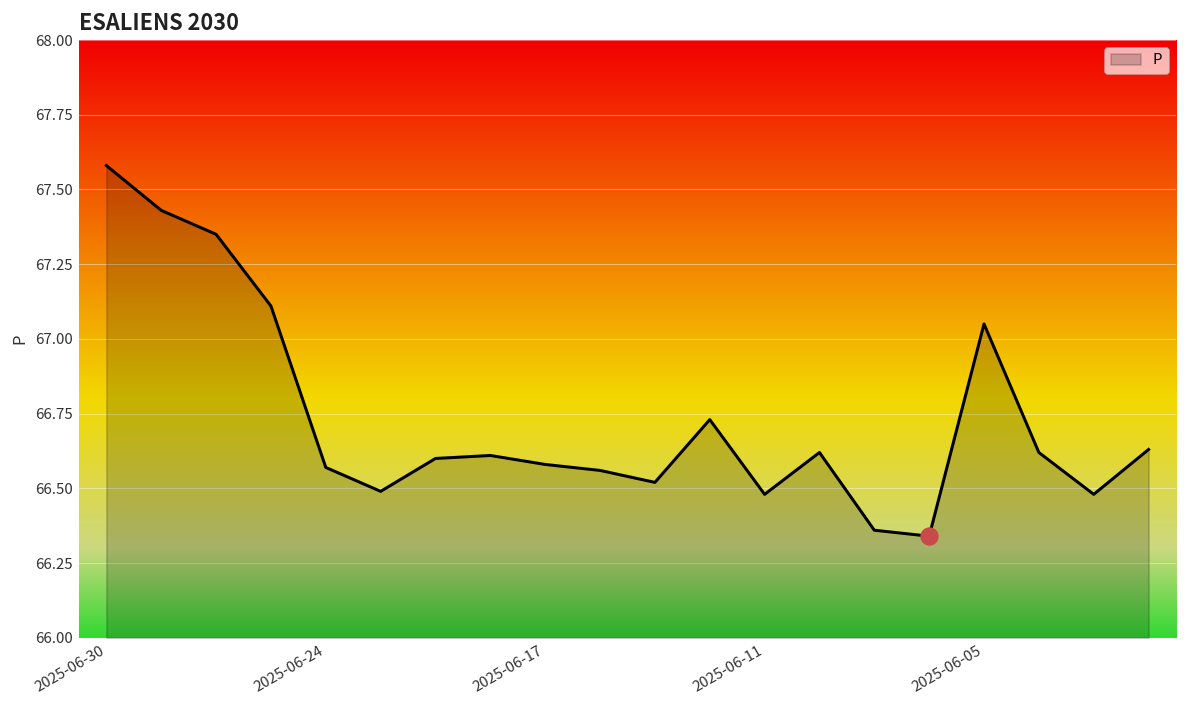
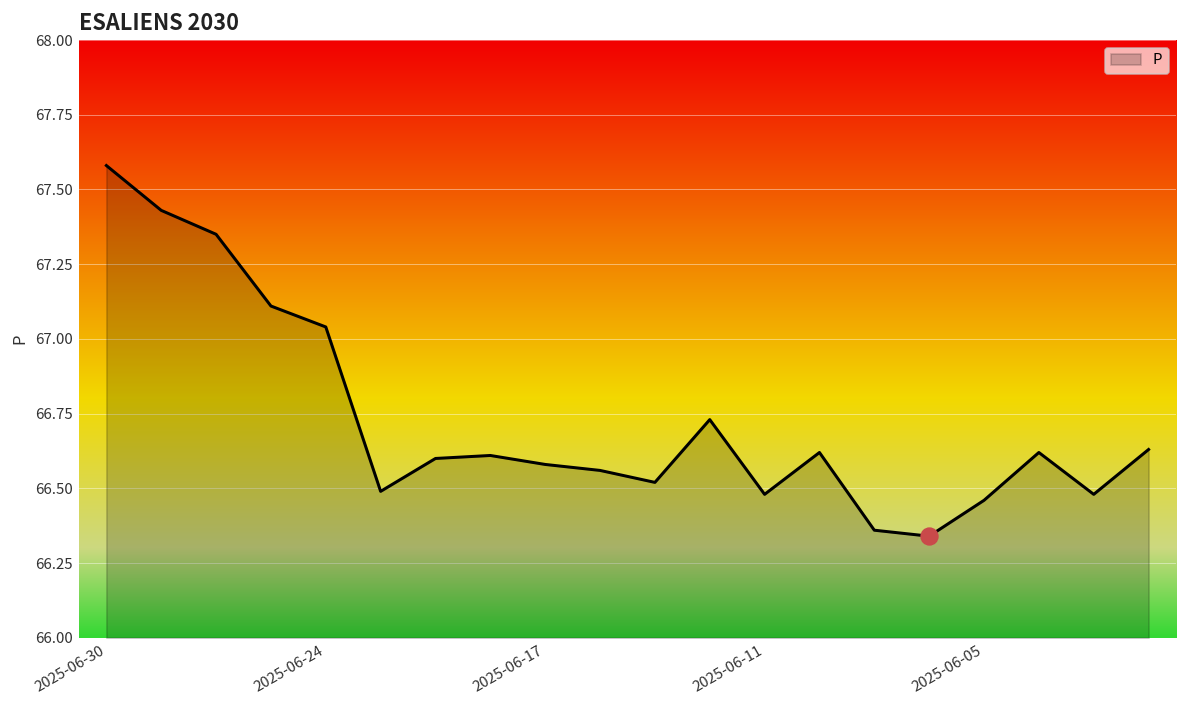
  {
    "P": {
      "2025-06-30": 67.58,
-     "2025-06-24": 66.57,
+     "2025-06-24": 67.04,
      "2025-06-17": 66.58,
      "2025-06-11": 66.48,
-     "2025-06-05": 67.05
+     "2025-06-05": 66.46
    }
  }
